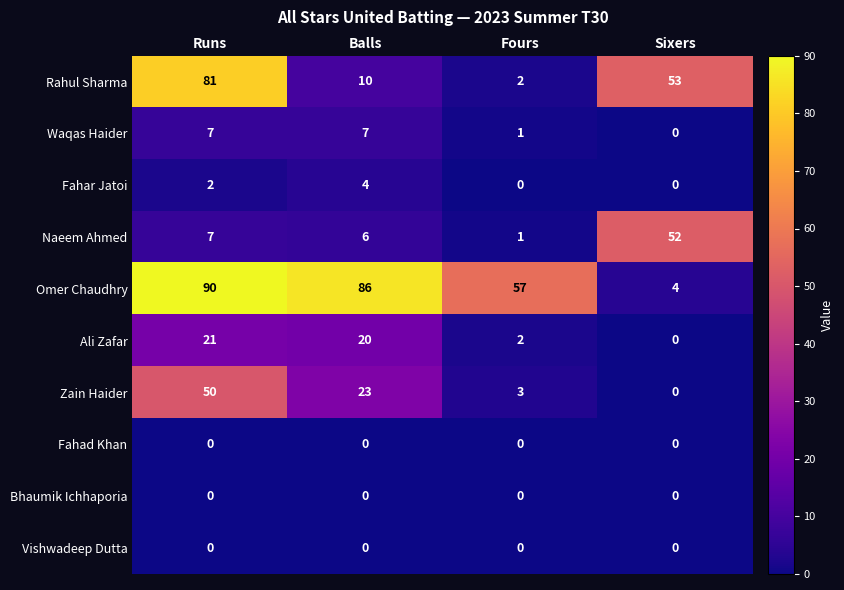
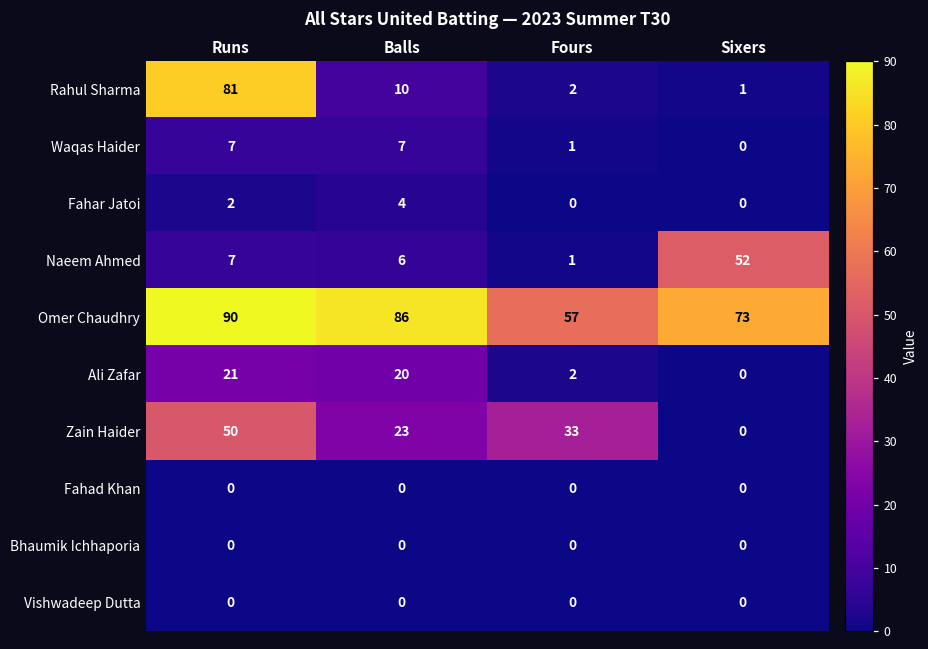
  {
    "Rahul Sharma": {
      "Runs": 81,
      "Balls": 10,
      "Fours": 2,
-     "Sixers": 53
+     "Sixers": 1
    },
    "Waqas Haider": {
      "Runs": 7,
      "Balls": 7,
      "Fours": 1,
      "Sixers": 0
    },
    "Fahar Jatoi": {
      "Runs": 2,
      "Balls": 4,
      "Fours": 0,
      "Sixers": 0
    },
    "Naeem Ahmed": {
      "Runs": 7,
      "Balls": 6,
      "Fours": 1,
      "Sixers": 52
    },
    "Omer Chaudhry": {
      "Runs": 90,
      "Balls": 86,
      "Fours": 57,
-     "Sixers": 4
+     "Sixers": 73
    },
    "Ali Zafar": {
      "Runs": 21,
      "Balls": 20,
      "Fours": 2,
      "Sixers": 0
    },
    "Zain Haider": {
      "Runs": 50,
      "Balls": 23,
-     "Fours": 3,
+     "Fours": 33,
      "Sixers": 0
    },
    "Fahad Khan": {
      "Runs": 0,
      "Balls": 0,
      "Fours": 0,
      "Sixers": 0
    },
    "Bhaumik Ichhaporia": {
      "Runs": 0,
      "Balls": 0,
      "Fours": 0,
      "Sixers": 0
    },
    "Vishwadeep Dutta": {
      "Runs": 0,
      "Balls": 0,
      "Fours": 0,
      "Sixers": 0
    }
  }
